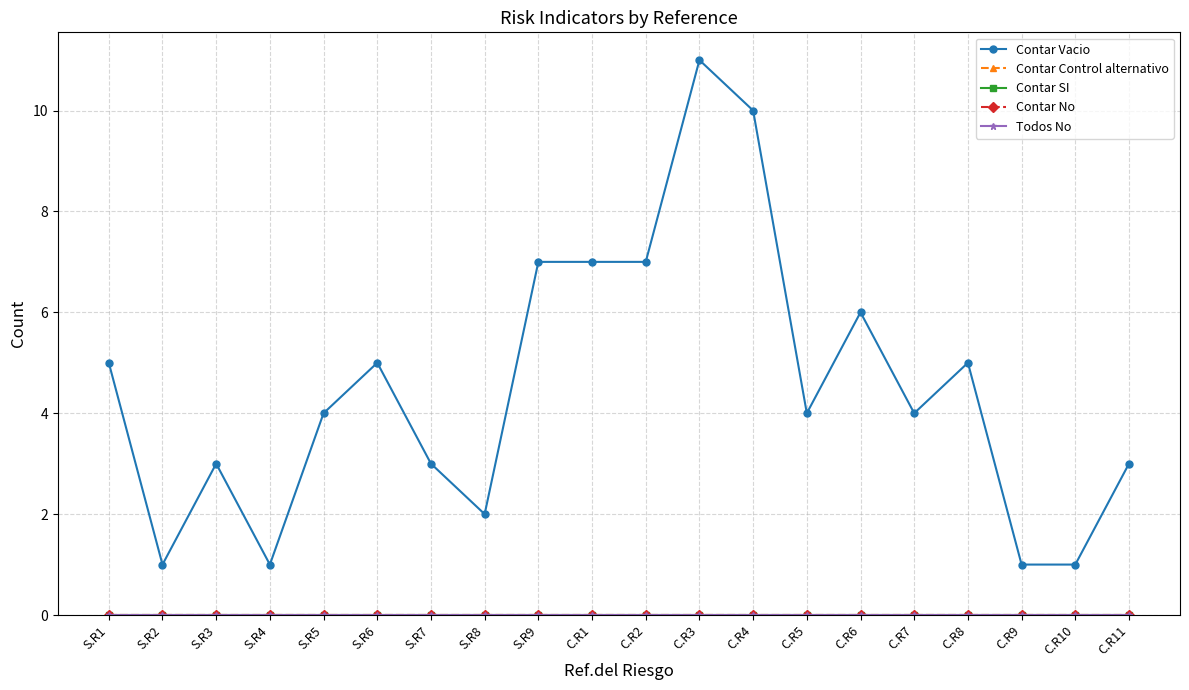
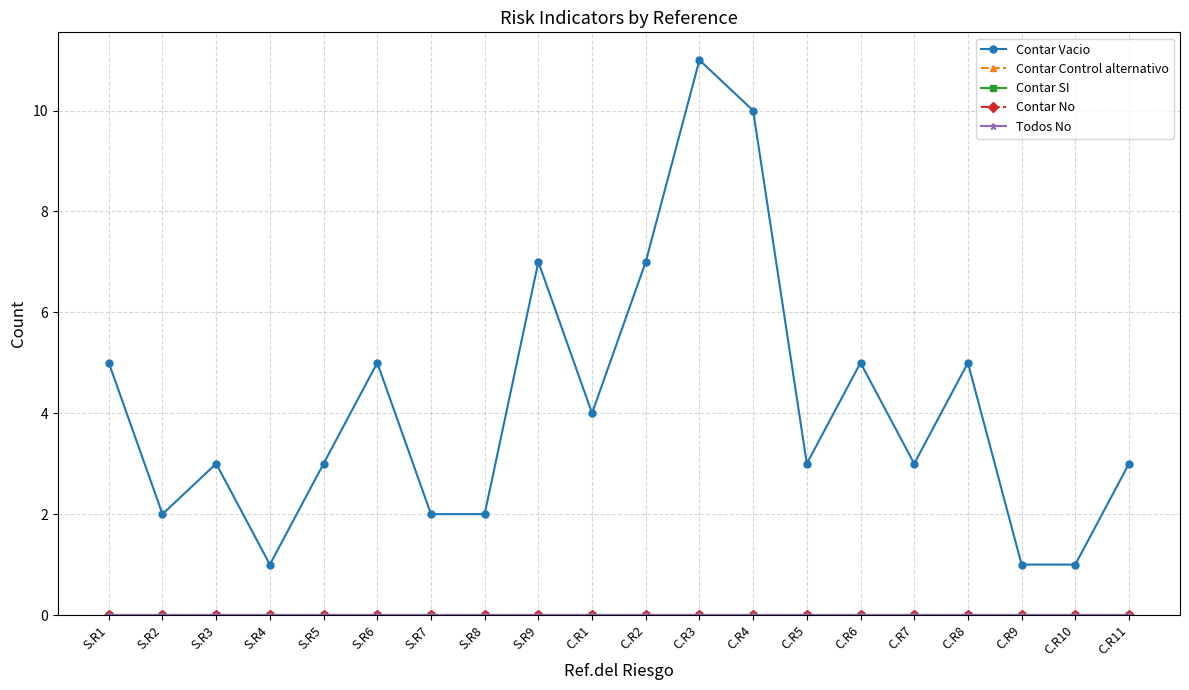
  {
    "Contar Vacio": {
      "S.R1": 5,
-     "S.R2": 1,
+     "S.R2": 2,
      "S.R3": 3,
      "S.R4": 1,
-     "S.R5": 4,
+     "S.R5": 3,
      "S.R6": 5,
-     "S.R7": 3,
+     "S.R7": 2,
      "S.R8": 2,
      "S.R9": 7,
-     "C.R1": 7,
+     "C.R1": 4,
      "C.R2": 7,
      "C.R3": 11,
      "C.R4": 10,
-     "C.R5": 4,
-     "C.R6": 6,
-     "C.R7": 4,
+     "C.R5": 3,
+     "C.R6": 5,
+     "C.R7": 3,
      "C.R8": 5,
      "C.R9": 1,
      "C.R10": 1,
      "C.R11": 3
    },
    "Todos No": {
      "S.R1": 0,
      "S.R2": 0,
      "S.R3": 0,
      "S.R4": 0,
      "S.R5": 0,
      "S.R6": 0,
      "S.R7": 0,
      "S.R8": 0,
      "S.R9": 0,
      "C.R1": 0,
      "C.R2": 0,
      "C.R3": 0,
      "C.R4": 0,
      "C.R5": 0,
      "C.R6": 0,
      "C.R7": 0,
      "C.R8": 0,
      "C.R9": 0,
      "C.R10": 0,
      "C.R11": 0
    }
  }
